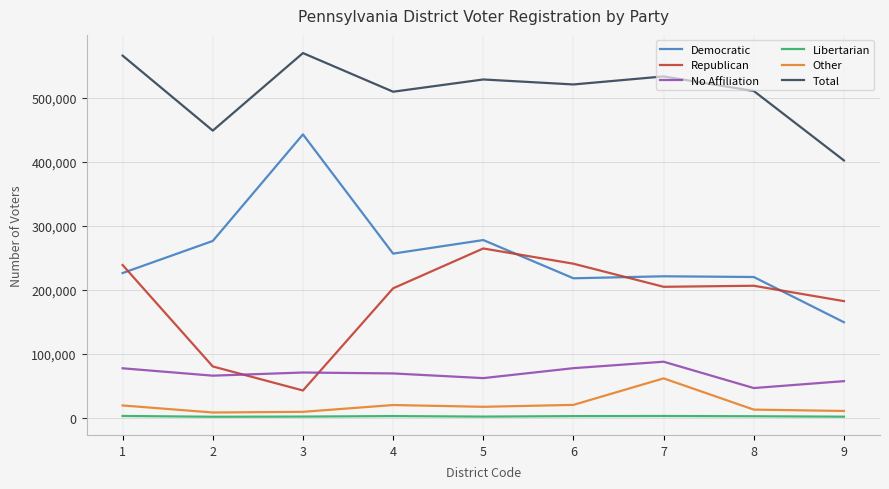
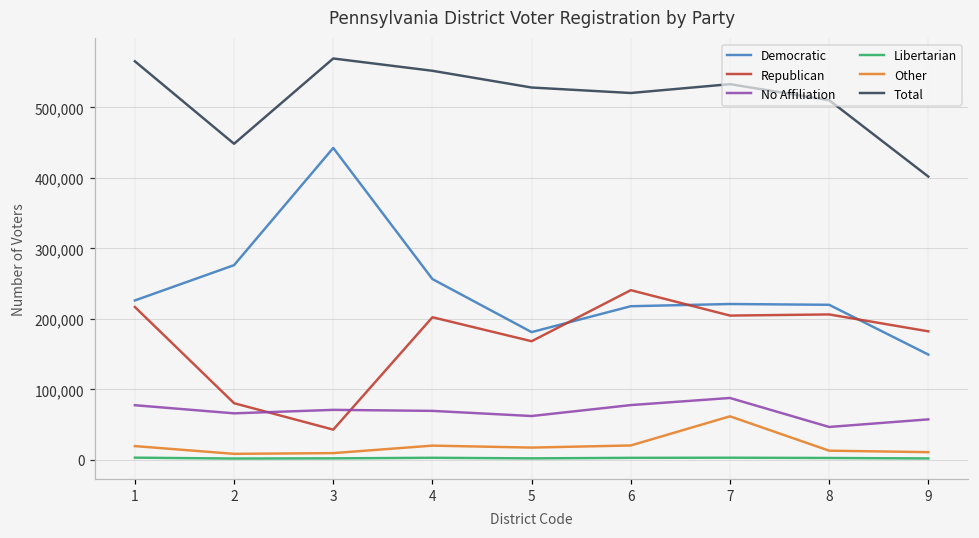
  {
    "Democratic": {
      "1": "230,000",
      "2": "280,000",
      "3": "440,000",
      "4": "260,000",
-     "5": "280,000",
+     "5": "180,000",
      "6": "220,000",
      "7": "220,000",
      "8": "220,000",
      "9": "150,000"
    },
    "Republican": {
-     "1": "240,000",
+     "1": "220,000",
      "2": "80,000",
      "3": "40,000",
      "4": "200,000",
-     "5": "260,000",
+     "5": "170,000",
      "6": "240,000",
      "7": "200,000",
      "8": "210,000",
      "9": "180,000"
    },
    "No Affiliation": {
      "1": "80,000",
      "2": "70,000",
      "3": "70,000",
      "4": "70,000",
      "5": "60,000",
      "6": "80,000",
      "7": "90,000",
      "8": "50,000",
      "9": "60,000"
    },
    "Libertarian": {
      "1": "0",
      "2": "0",
      "3": "0",
      "4": "0",
      "5": "0",
      "6": "0",
      "7": "0",
      "8": "0",
      "9": "0"
    },
    "Other": {
      "1": "20,000",
      "2": "10,000",
      "3": "10,000",
      "4": "20,000",
      "5": "20,000",
      "6": "20,000",
      "7": "60,000",
      "8": "10,000",
      "9": "10,000"
    },
    "Total": {
      "1": "570,000",
      "2": "450,000",
      "3": "570,000",
-     "4": "510,000",
+     "4": "550,000",
      "5": "530,000",
      "6": "520,000",
      "8": "510,000",
      "9": "400,000"
    }
  }
